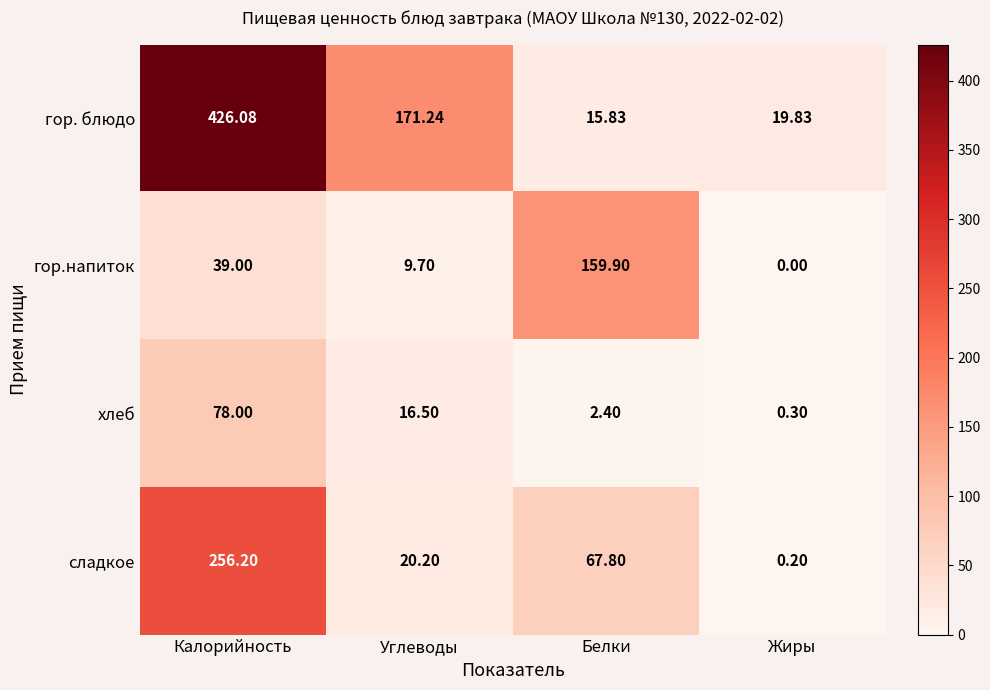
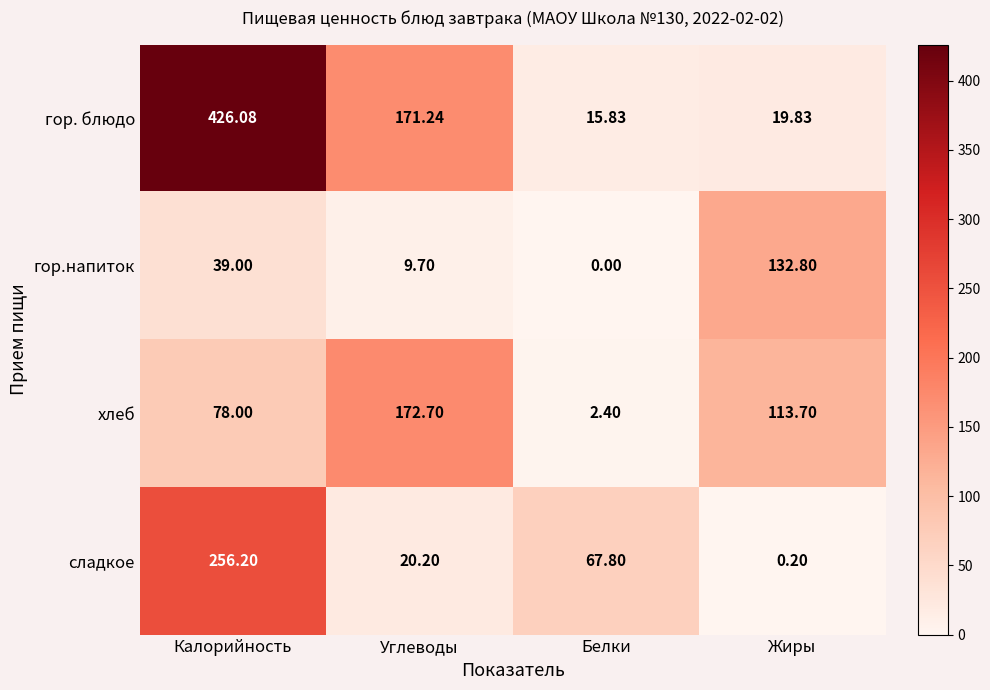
  {
    "гор. блюдо": {
      "Калорийность": 426.08,
      "Углеводы": 171.24,
      "Белки": 15.83,
      "Жиры": 19.83
    },
    "гор.напиток": {
      "Калорийность": 39.00,
      "Углеводы": 9.70,
-     "Белки": 159.90,
-     "Жиры": 0.00
+     "Белки": 0.00,
+     "Жиры": 132.80
    },
    "хлеб": {
      "Калорийность": 78.00,
-     "Углеводы": 16.50,
+     "Углеводы": 172.70,
      "Белки": 2.40,
-     "Жиры": 0.30
+     "Жиры": 113.70
    },
    "сладкое": {
      "Калорийность": 256.20,
      "Углеводы": 20.20,
      "Белки": 67.80,
      "Жиры": 0.20
    }
  }
